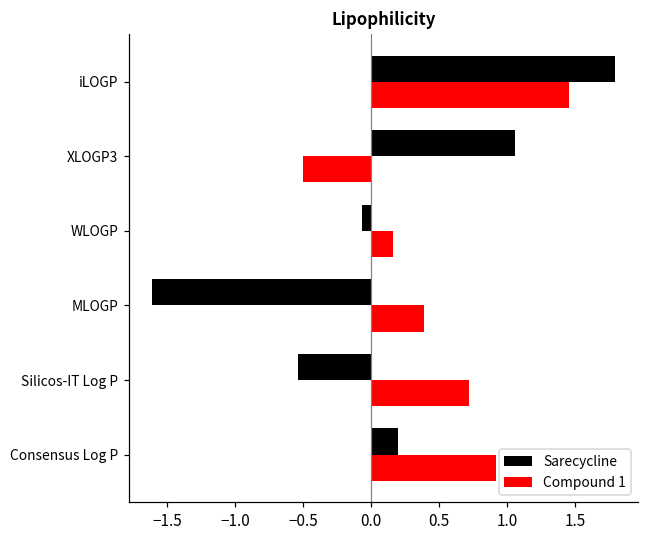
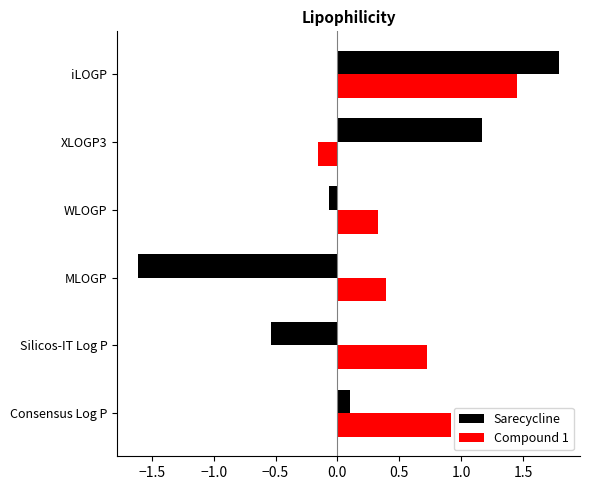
  {
    "Sarecycline": {
      "iLOGP": 1.79,
-     "XLOGP3": 1.06,
+     "XLOGP3": 1.17,
      "WLOGP": -0.07,
      "MLOGP": -1.61,
      "Silicos-IT Log P": -0.54,
-     "Consensus Log P": 0.2
+     "Consensus Log P": 0.1
    },
    "Compound 1": {
      "iLOGP": 1.45,
-     "XLOGP3": -0.50,
-     "WLOGP": 0.16,
+     "XLOGP3": -0.16,
+     "WLOGP": 0.33,
      "MLOGP": 0.39,
      "Silicos-IT Log P": 0.72,
      "Consensus Log P": 0.92
    }
  }
